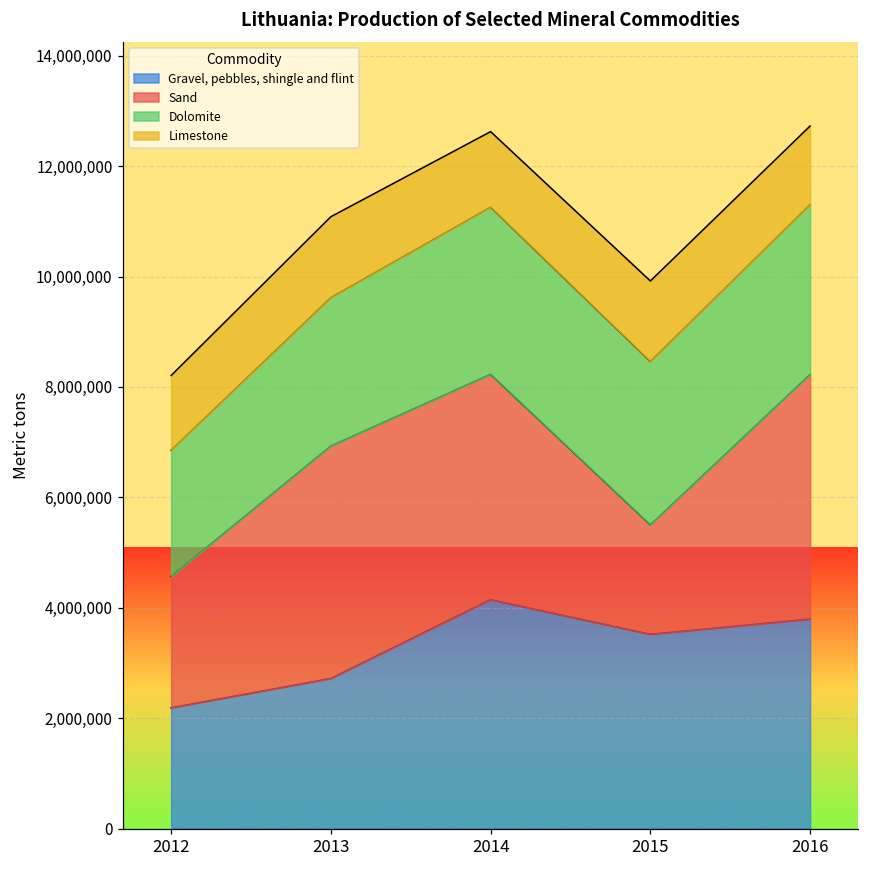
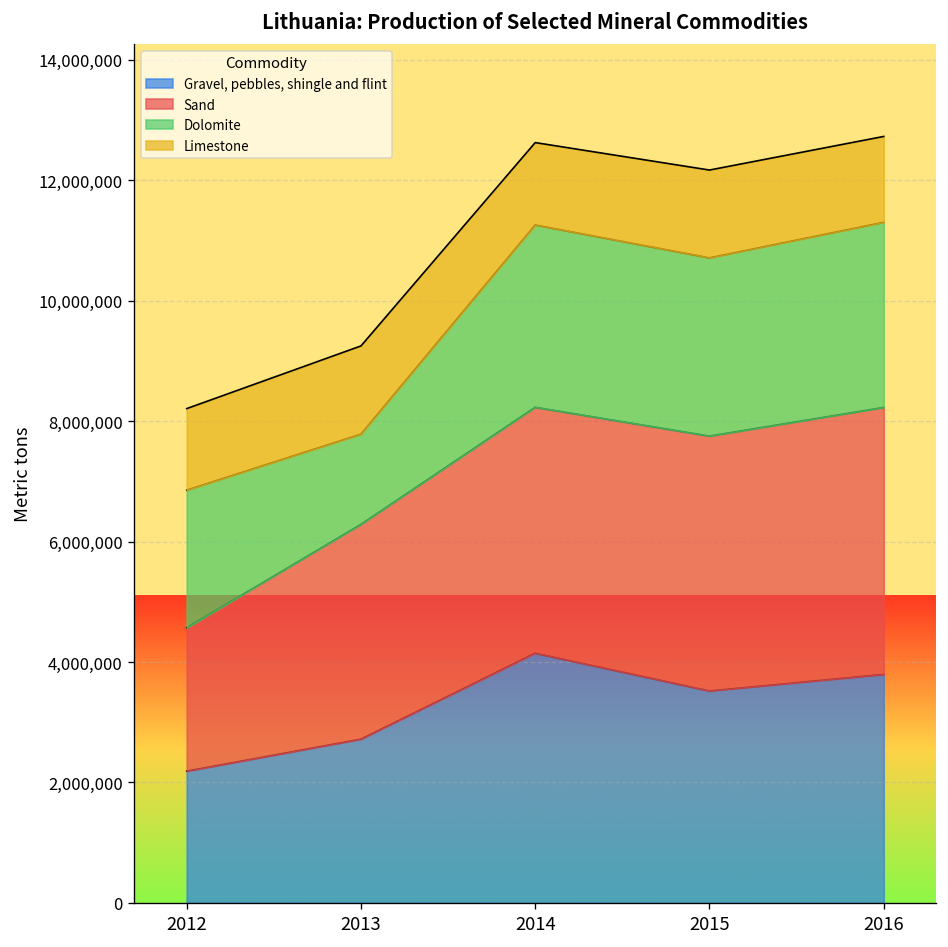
  {
    "Gravel, pebbles, shingle and flint": {
      "2012": "2,200,000",
      "2013": "2,700,000",
      "2014": "4,100,000",
      "2015": "3,500,000",
      "2016": "3,800,000"
    },
    "Sand": {
      "2012": "2,400,000",
-     "2013": "4,200,000",
+     "2013": "3,600,000",
      "2014": "4,100,000",
-     "2015": "2,000,000",
+     "2015": "4,200,000",
      "2016": "4,400,000"
    },
    "Dolomite": {
      "2012": "2,300,000",
-     "2013": "2,700,000",
+     "2013": "1,500,000",
      "2014": "3,000,000",
      "2015": "3,000,000",
      "2016": "3,100,000"
    },
    "Limestone": {
      "2012": "1,400,000",
      "2013": "1,500,000",
      "2014": "1,400,000",
      "2015": "1,500,000",
      "2016": "1,400,000"
    }
  }
